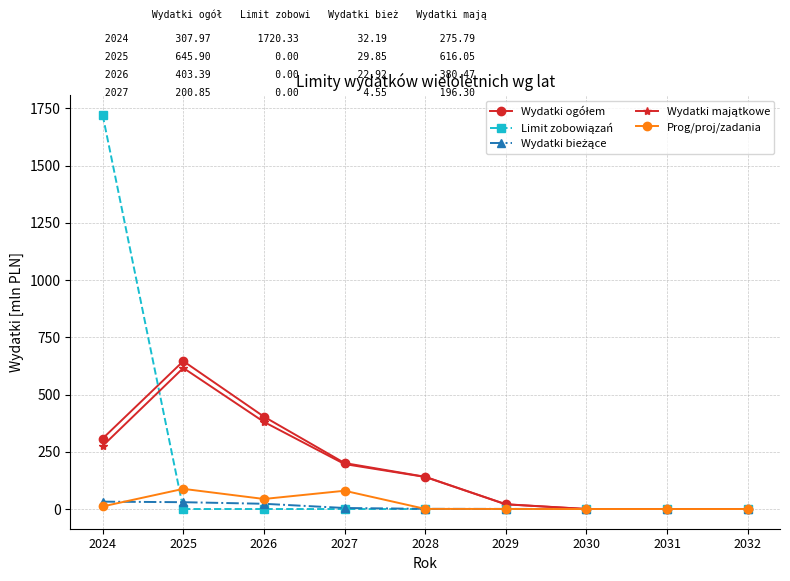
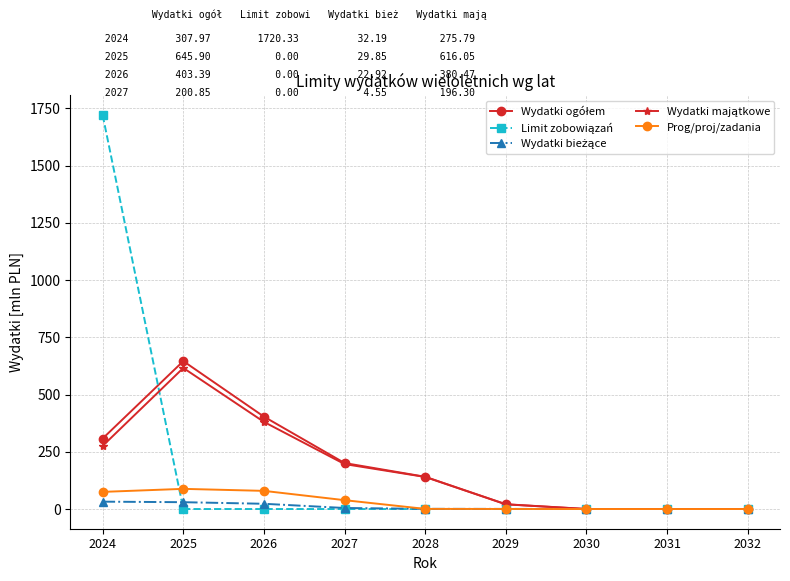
  {
    "Limit zobowiązań": {
      "2024": 1720,
      "2025": 0,
      "2026": 0
    },
    "Wydatki bieżące": {
      "2024": 30,
      "2025": 30,
      "2026": 20
    },
    "Prog/proj/zadania": {
-     "2024": 10,
+     "2024": 70,
      "2025": 90,
-     "2026": 40,
-     "2027": 80
+     "2026": 80,
+     "2027": 40
    }
  }
